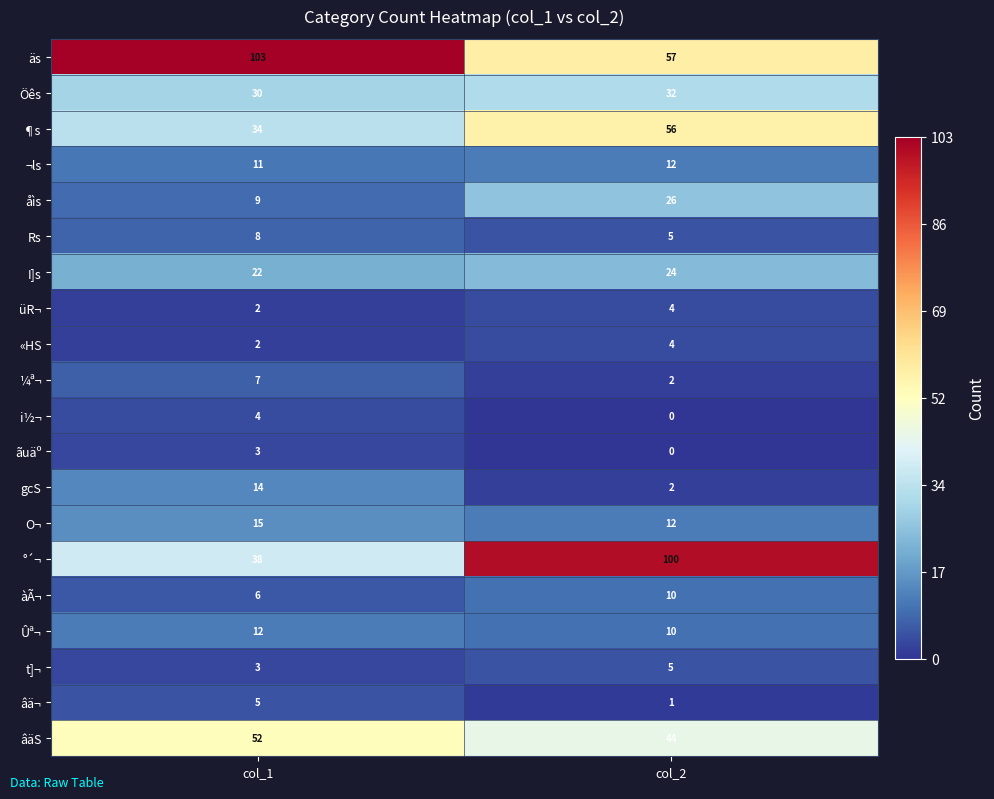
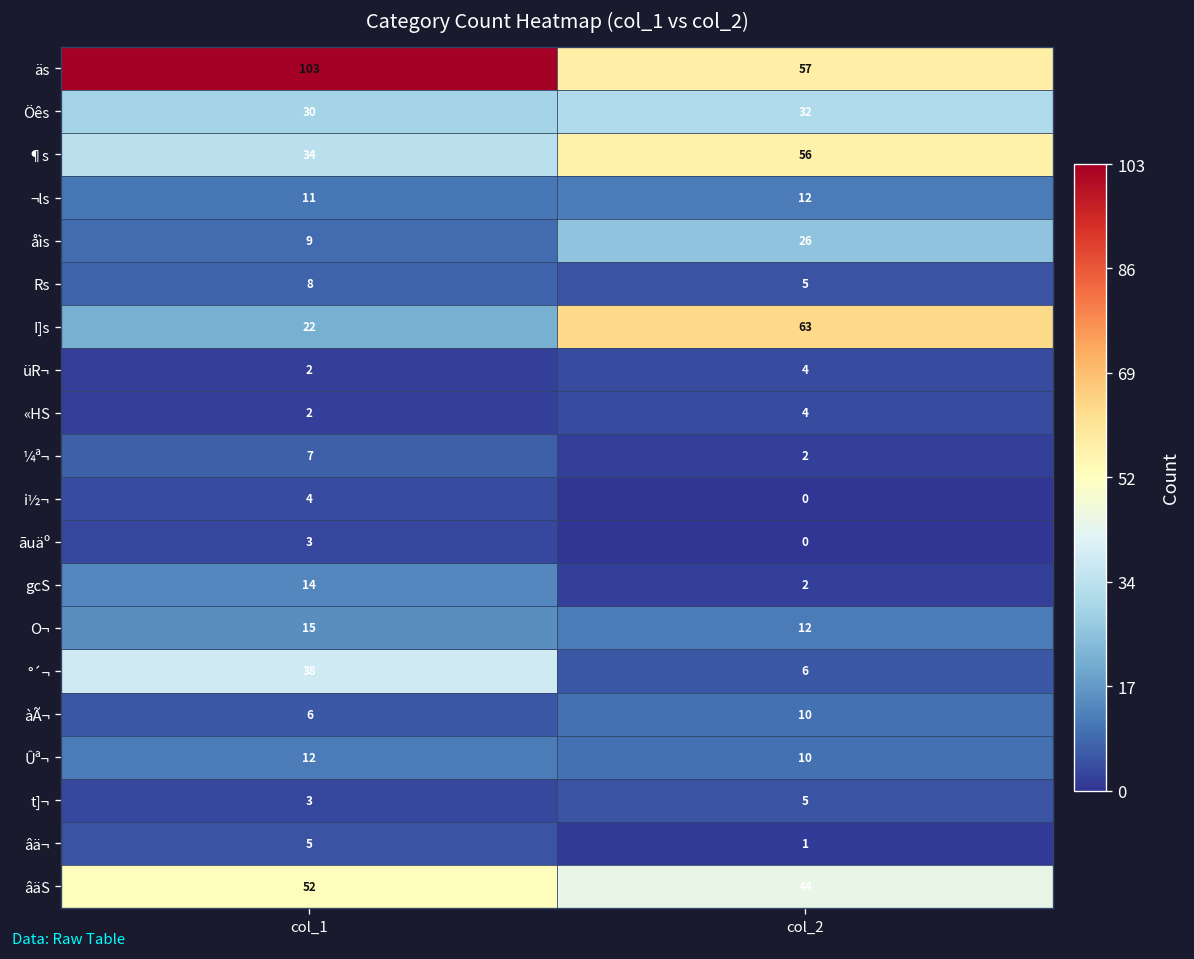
  {
    "äs": {
      "col_1": 103,
      "col_2": 57
    },
    "Öês": {
      "col_1": 30,
      "col_2": 32
    },
    "¶s": {
      "col_1": 34,
      "col_2": 56
    },
    "¬ls": {
      "col_1": 11,
      "col_2": 12
    },
    "åìs": {
      "col_1": 9,
      "col_2": 26
    },
    "Rs": {
      "col_1": 8,
      "col_2": 5
    },
    "I]s": {
      "col_1": 22,
-     "col_2": 24
+     "col_2": 63
    },
    "üR¬": {
      "col_1": 2,
      "col_2": 4
    },
    "«HS": {
      "col_1": 2,
      "col_2": 4
    },
    "¼ª¬": {
      "col_1": 7,
      "col_2": 2
    },
    "i½¬": {
      "col_1": 4,
      "col_2": 0
    },
    "ãuäº": {
      "col_1": 3,
      "col_2": 0
    },
    "gcS": {
      "col_1": 14,
      "col_2": 2
    },
    "O¬": {
      "col_1": 15,
      "col_2": 12
    },
    "°´¬": {
-     "col_2": 100
+     "col_2": 6
    },
    "àÃ¬": {
      "col_1": 6,
      "col_2": 10
    },
    "Ûª¬": {
      "col_1": 12,
      "col_2": 10
    },
    "t]¬": {
      "col_1": 3,
      "col_2": 5
    },
    "âä¬": {
      "col_1": 5,
      "col_2": 1
    },
    "âäS": {
      "col_1": 52
    }
  }
